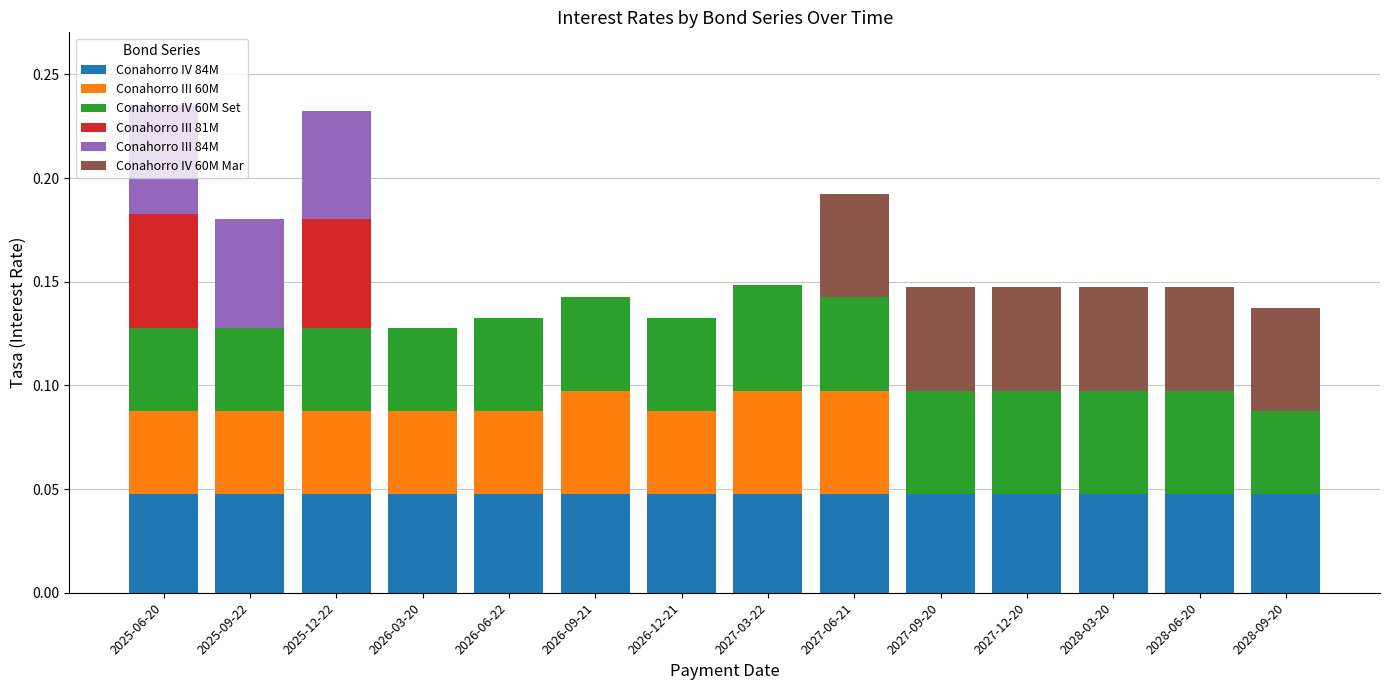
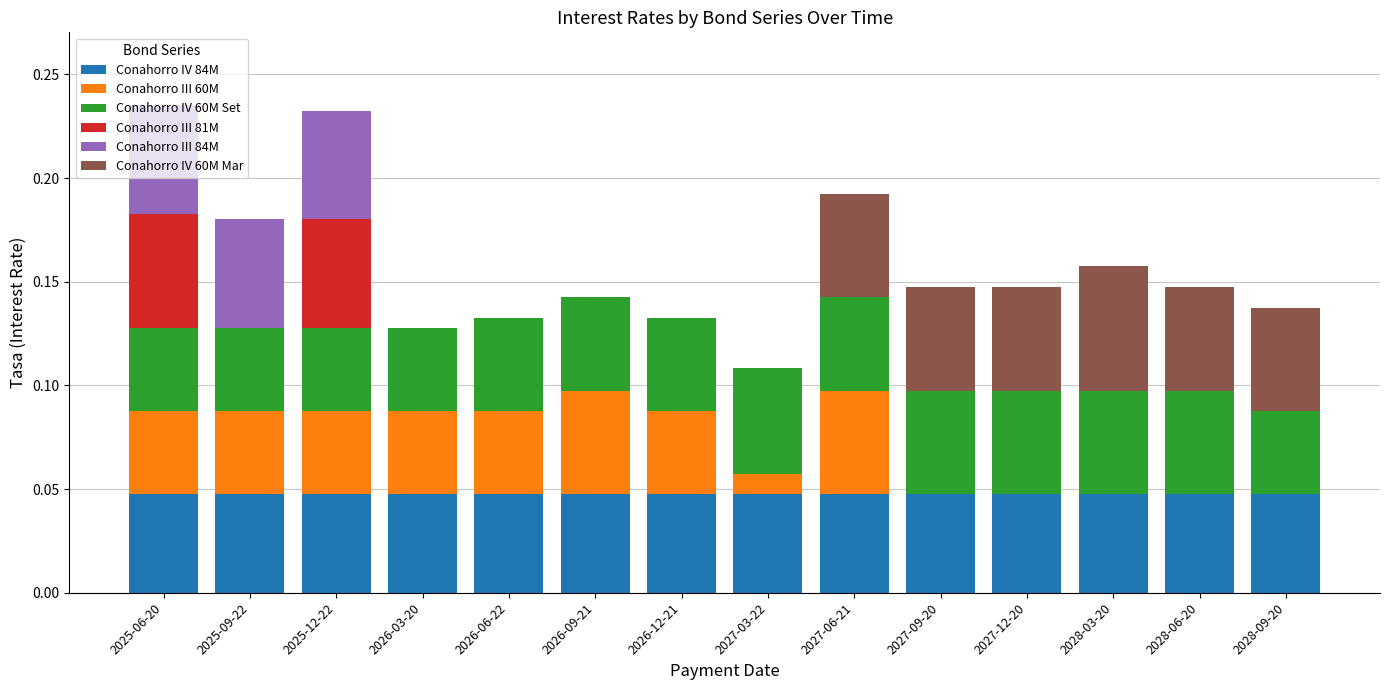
  {
    "Conahorro IV 84M": {
      "2025-06-20": 0.048,
      "2025-09-22": 0.048,
      "2025-12-22": 0.048,
      "2026-03-20": 0.048,
      "2026-06-22": 0.048,
      "2026-09-21": 0.048,
      "2026-12-21": 0.048,
      "2027-03-22": 0.048,
      "2027-06-21": 0.048,
      "2027-09-20": 0.048,
      "2027-12-20": 0.048,
      "2028-03-20": 0.048,
      "2028-06-20": 0.048,
      "2028-09-20": 0.048
    },
    "Conahorro III 60M": {
      "2025-06-20": 0.04,
      "2025-09-22": 0.04,
      "2025-12-22": 0.04,
      "2026-03-20": 0.04,
      "2026-06-22": 0.04,
      "2026-09-21": 0.05,
      "2026-12-21": 0.04,
-     "2027-03-22": 0.05,
+     "2027-03-22": 0.01,
      "2027-06-21": 0.05,
      "2027-09-20": 0.00,
      "2027-12-20": 0.00,
      "2028-03-20": 0.00,
      "2028-06-20": 0.00,
      "2028-09-20": 0.00
    },
    "Conahorro IV 60M Set": {
      "2025-06-20": 0.04,
      "2025-09-22": 0.04,
      "2025-12-22": 0.04,
      "2026-03-20": 0.04,
      "2026-06-22": 0.045,
      "2026-09-21": 0.045,
      "2026-12-21": 0.045,
      "2027-03-22": 0.05,
      "2027-06-21": 0.045,
      "2027-09-20": 0.05,
      "2027-12-20": 0.05,
      "2028-03-20": 0.05,
      "2028-06-20": 0.05,
      "2028-09-20": 0.04
    },
    "Conahorro III 81M": {
      "2025-06-20": 0.055,
      "2025-09-22": 0.00,
      "2025-12-22": 0.052,
      "2026-03-20": 0.00,
      "2026-06-22": 0.00,
      "2026-09-21": 0.00,
      "2026-12-21": 0.00,
      "2027-03-22": 0.00,
      "2027-06-21": 0.00,
      "2027-09-20": 0.00,
      "2027-12-20": 0.00,
      "2028-03-20": 0.00,
      "2028-06-20": 0.00,
      "2028-09-20": 0.00
    },
    "Conahorro III 84M": {
      "2025-09-22": 0.052,
      "2025-12-22": 0.052,
      "2026-03-20": 0.00,
      "2026-06-22": 0.00,
      "2026-09-21": 0.00,
      "2026-12-21": 0.00,
      "2027-03-22": 0.00,
      "2027-06-21": 0.00,
      "2027-09-20": 0.00,
      "2027-12-20": 0.00,
      "2028-03-20": 0.00,
      "2028-06-20": 0.00,
      "2028-09-20": 0.00
    },
    "Conahorro IV 60M Mar": {
      "2025-09-22": 0.00,
      "2025-12-22": 0.00,
      "2026-03-20": 0.00,
      "2026-06-22": 0.00,
      "2026-09-21": 0.00,
      "2026-12-21": 0.00,
      "2027-03-22": 0.00,
      "2027-06-21": 0.05,
      "2027-09-20": 0.05,
      "2027-12-20": 0.05,
-     "2028-03-20": 0.05,
+     "2028-03-20": 0.06,
      "2028-06-20": 0.05,
      "2028-09-20": 0.05
    }
  }
